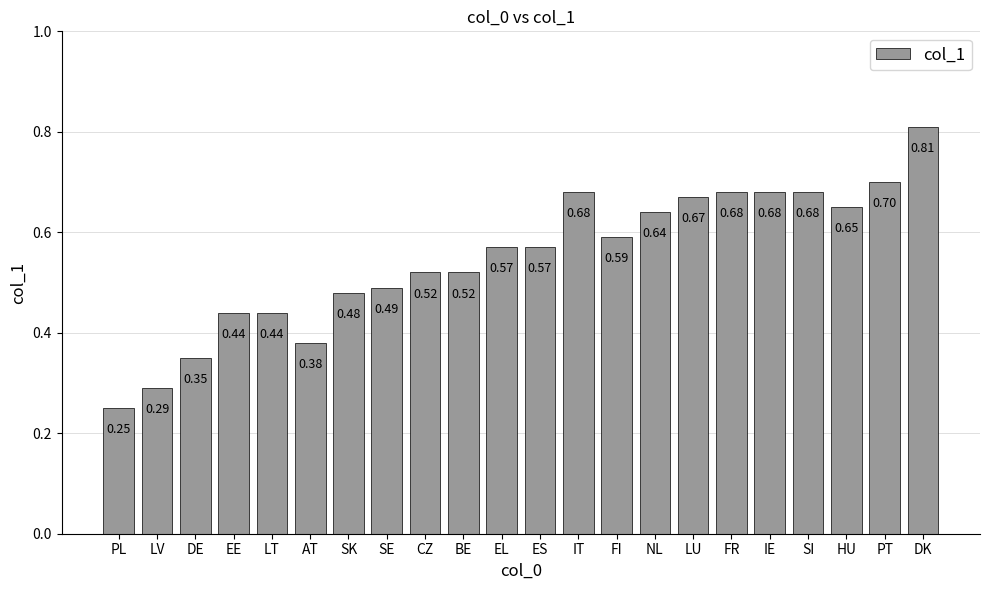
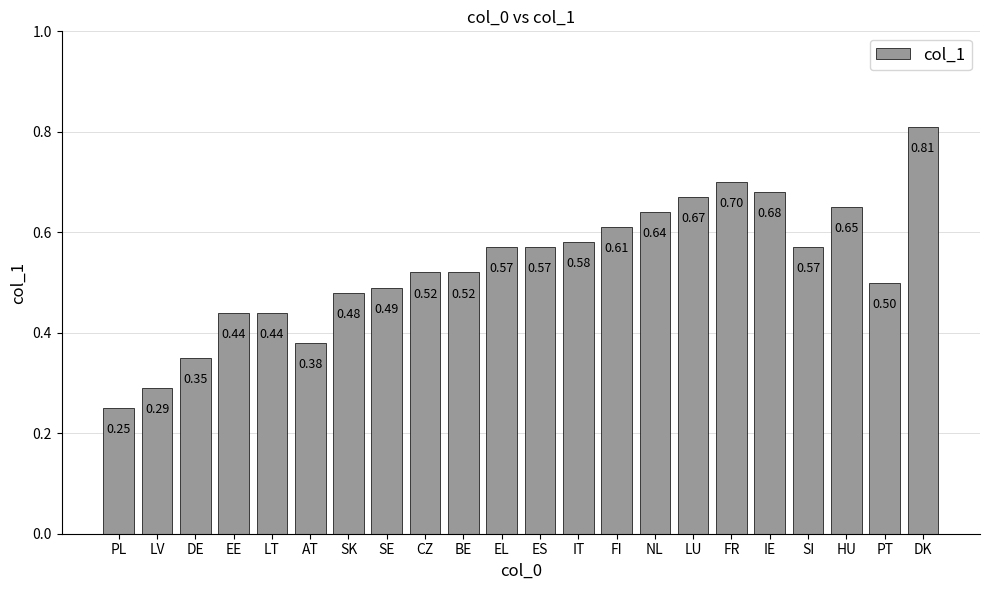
  {
    "PL": 0.25,
    "LV": 0.29,
    "DE": 0.35,
    "EE": 0.44,
    "LT": 0.44,
    "AT": 0.38,
    "SK": 0.48,
    "SE": 0.49,
    "CZ": 0.52,
    "BE": 0.52,
    "EL": 0.57,
    "ES": 0.57,
-   "IT": 0.68,
-   "FI": 0.59,
+   "IT": 0.58,
+   "FI": 0.61,
    "NL": 0.64,
    "LU": 0.67,
-   "FR": 0.68,
+   "FR": 0.70,
    "IE": 0.68,
-   "SI": 0.68,
+   "SI": 0.57,
    "HU": 0.65,
-   "PT": 0.70,
+   "PT": 0.50,
    "DK": 0.81
  }
